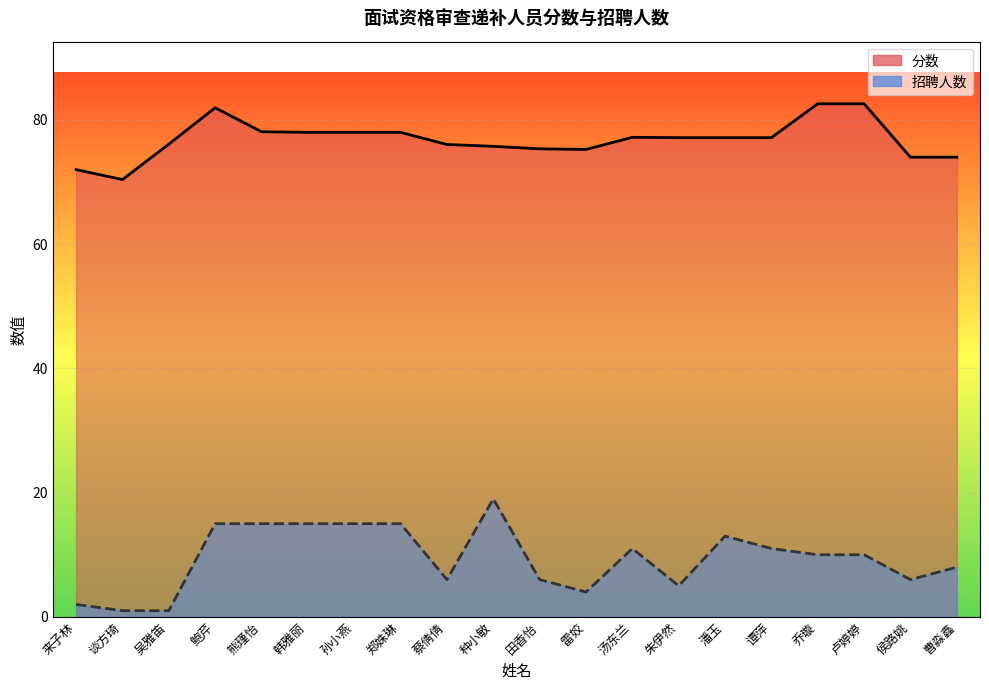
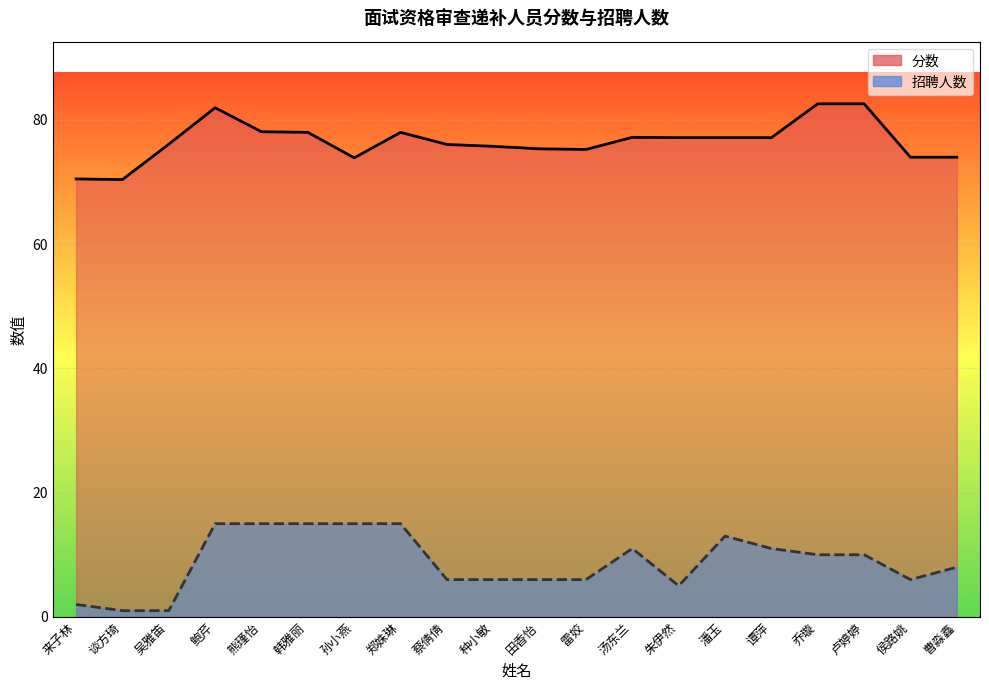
  {
    "分数": {
-     "来子林": 72,
+     "来子林": 71,
      "谈方琦": 70,
      "吴雅笛": 76,
      "鲍芹": 82,
      "熊瑾怡": 78,
      "韩雅丽": 78,
-     "孙小燕": 78,
+     "孙小燕": 74,
      "郑姝琳": 78,
      "蔡倩倩": 76,
      "种小敏": 76,
      "田香怡": 75,
      "雷姣": 75,
      "汤东兰": 77,
      "朱伊然": 77,
      "潘玉": 77,
      "谭萍": 77,
      "乔璇": 83,
      "卢婷婷": 83,
      "侯路姚": 74,
      "曹淼鑫": 74
    },
    "招聘人数": {
      "来子林": 2,
      "谈方琦": 1,
      "吴雅笛": 1,
      "鲍芹": 15,
      "熊瑾怡": 15,
      "韩雅丽": 15,
      "孙小燕": 15,
      "郑姝琳": 15,
      "蔡倩倩": 6,
-     "种小敏": 19,
+     "种小敏": 6,
      "田香怡": 6,
-     "雷姣": 4,
+     "雷姣": 6,
      "汤东兰": 11,
      "朱伊然": 5,
      "潘玉": 13,
      "谭萍": 11,
      "乔璇": 10,
      "卢婷婷": 10,
      "侯路姚": 6,
      "曹淼鑫": 8
    }
  }
